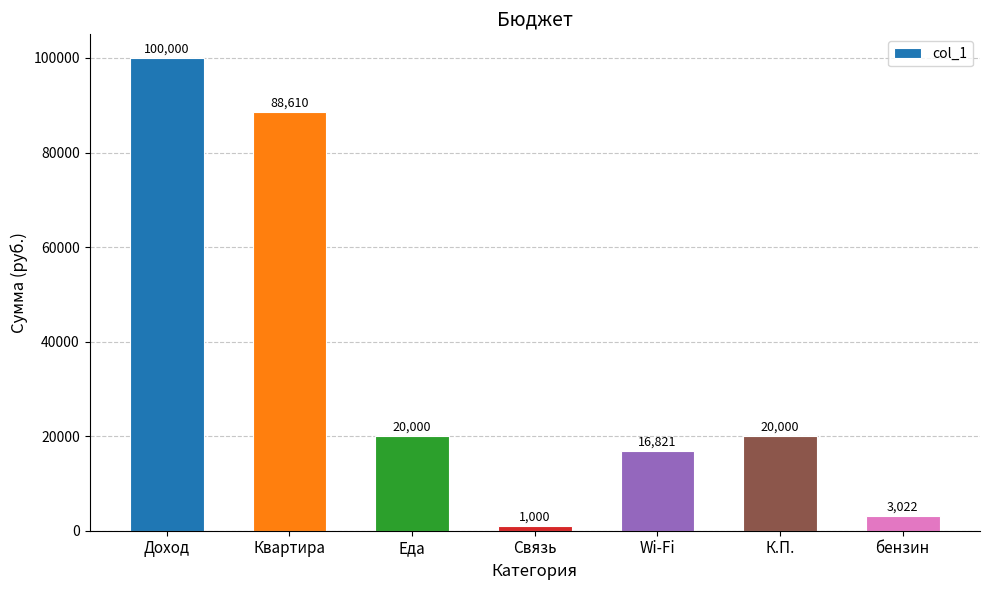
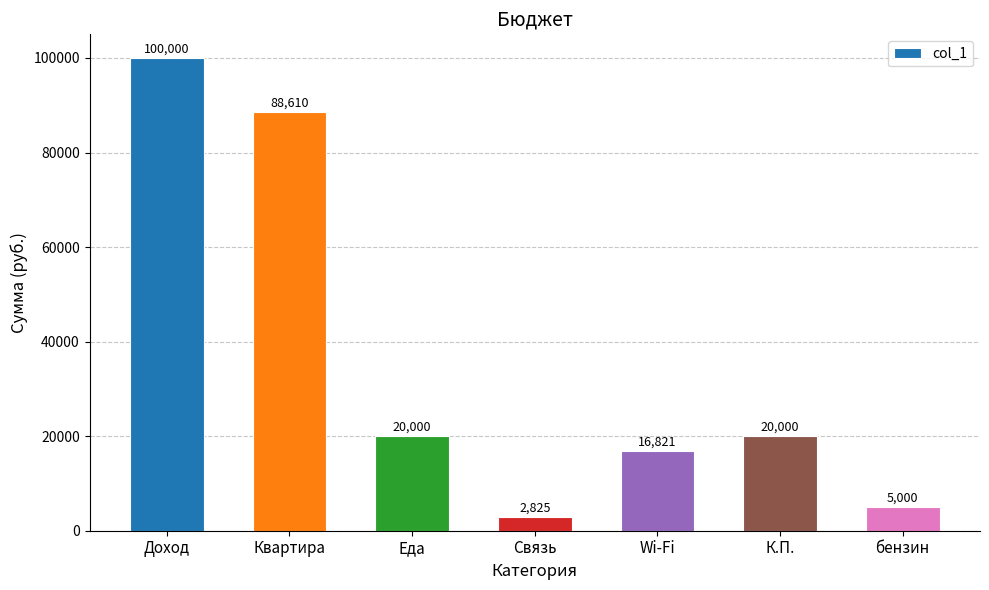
  {
    "Доход": "100,000",
    "Квартира": "88,610",
    "Еда": "20,000",
-   "Связь": "1,000",
+   "Связь": "2,825",
    "Wi-Fi": "16,821",
    "К.П.": "20,000",
-   "бензин": "3,022"
+   "бензин": "5,000"
  }
